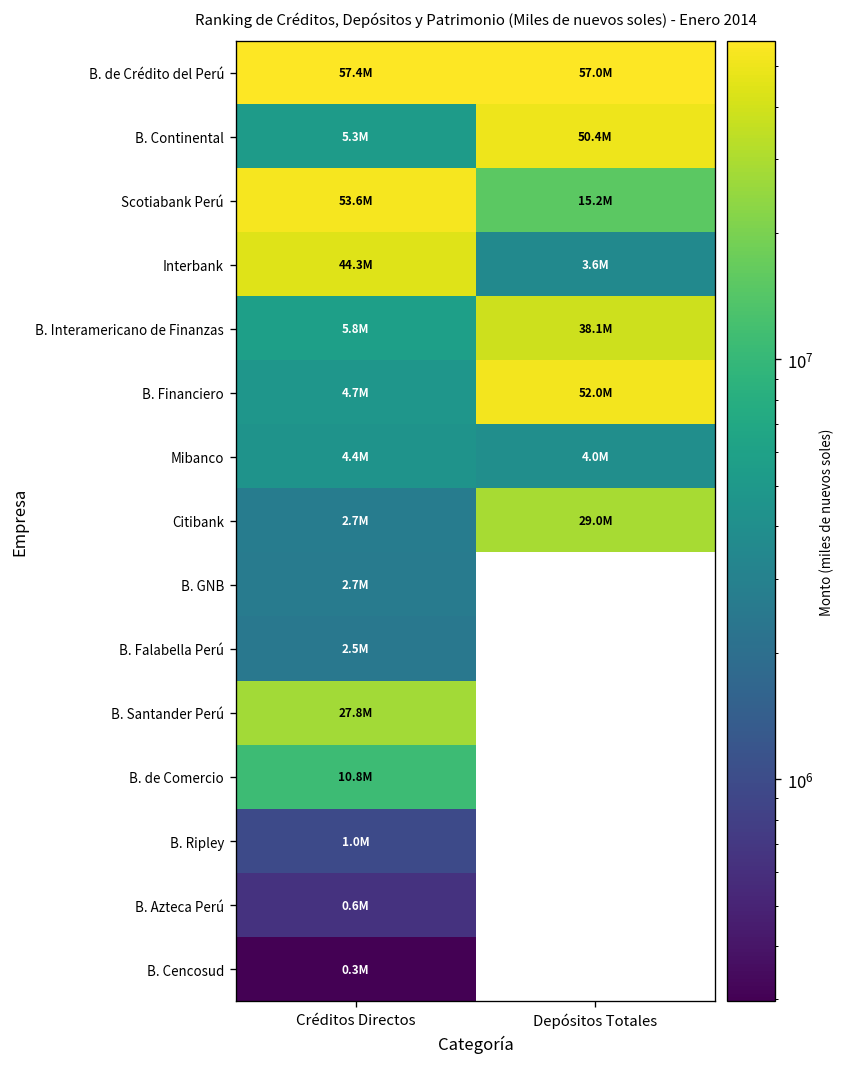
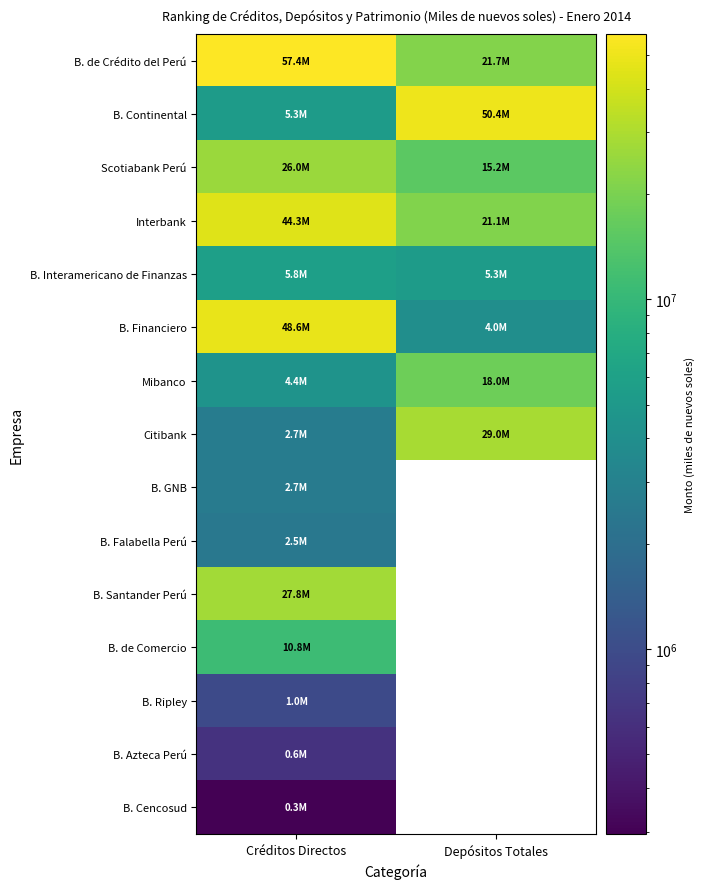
  {
    "B. de Crédito del Perú": {
      "Créditos Directos": "57.4M",
-     "Depósitos Totales": "57.0M"
+     "Depósitos Totales": "21.7M"
    },
    "B. Continental": {
      "Créditos Directos": "5.3M",
      "Depósitos Totales": "50.4M"
    },
    "Scotiabank Perú": {
-     "Créditos Directos": "53.6M",
+     "Créditos Directos": "26.0M",
      "Depósitos Totales": "15.2M"
    },
    "Interbank": {
      "Créditos Directos": "44.3M",
-     "Depósitos Totales": "3.6M"
+     "Depósitos Totales": "21.1M"
    },
    "B. Interamericano de Finanzas": {
      "Créditos Directos": "5.8M",
-     "Depósitos Totales": "38.1M"
+     "Depósitos Totales": "5.3M"
    },
    "B. Financiero": {
-     "Créditos Directos": "4.7M",
-     "Depósitos Totales": "52.0M"
+     "Créditos Directos": "48.6M",
+     "Depósitos Totales": "4.0M"
    },
    "Mibanco": {
      "Créditos Directos": "4.4M",
-     "Depósitos Totales": "4.0M"
+     "Depósitos Totales": "18.0M"
    },
    "Citibank": {
      "Créditos Directos": "2.7M",
      "Depósitos Totales": "29.0M"
    },
    "B. GNB": {
      "Créditos Directos": "2.7M"
    },
    "B. Falabella Perú": {
      "Créditos Directos": "2.5M"
    },
    "B. Santander Perú": {
      "Créditos Directos": "27.8M"
    },
    "B. de Comercio": {
      "Créditos Directos": "10.8M"
    },
    "B. Ripley": {
      "Créditos Directos": "1.0M"
    },
    "B. Azteca Perú": {
      "Créditos Directos": "0.6M"
    },
    "B. Cencosud": {
      "Créditos Directos": "0.3M"
    }
  }
